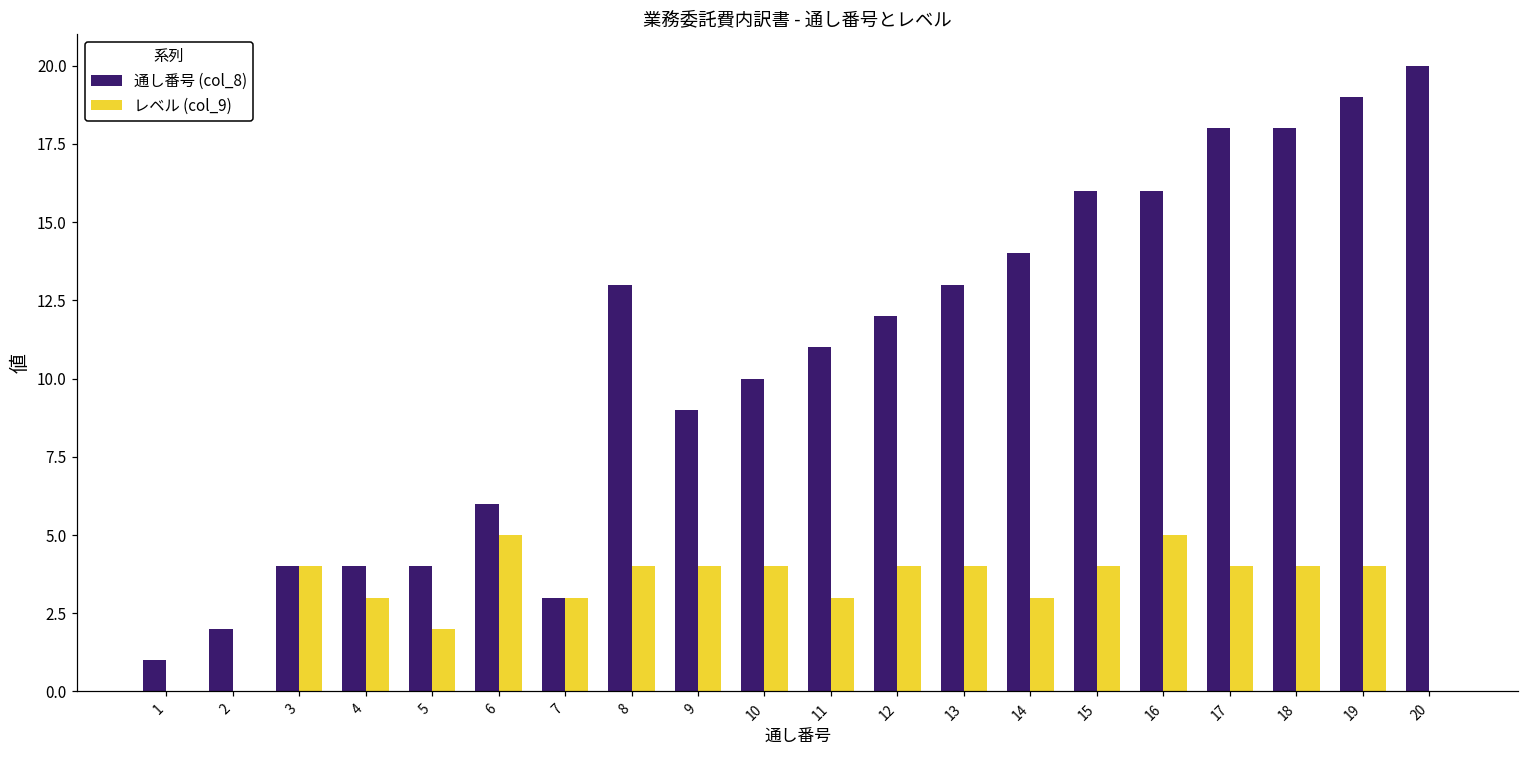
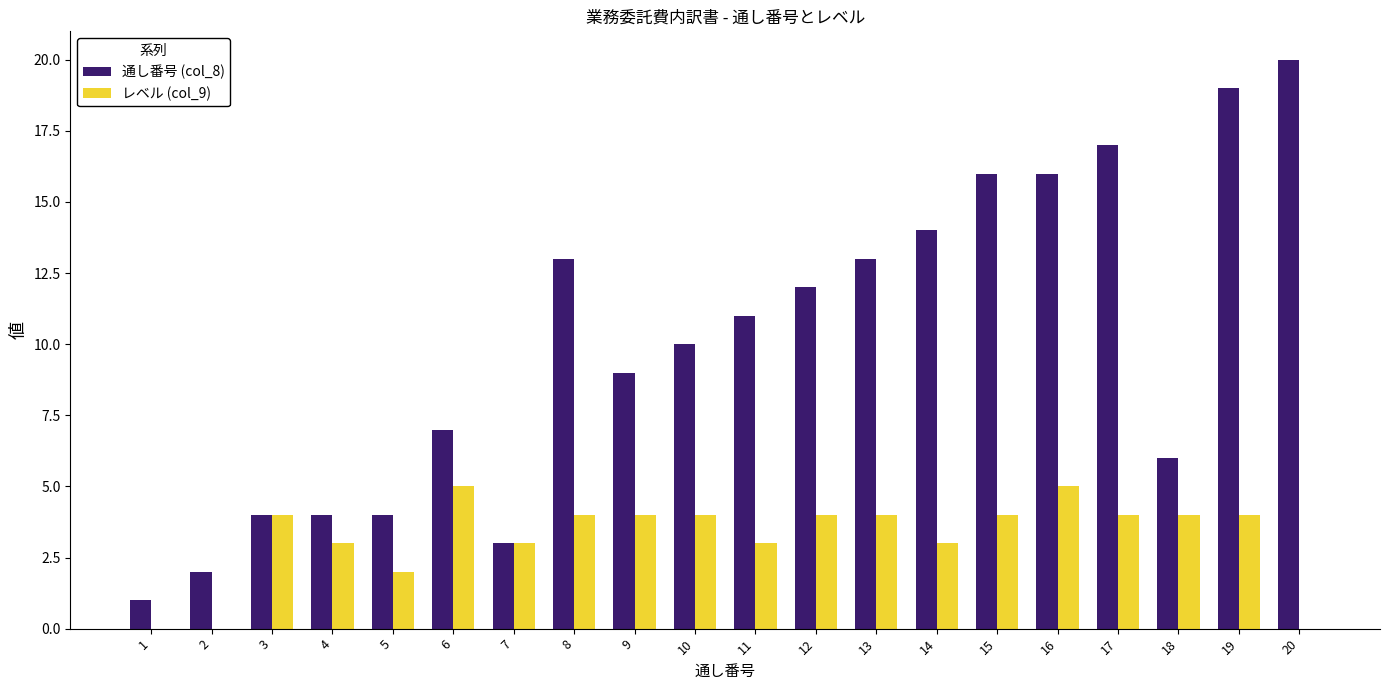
  {
    "通し番号 (col_8)": {
      "1": 1,
      "2": 2,
      "3": 4,
      "4": 4,
      "5": 4,
-     "6": 6,
+     "6": 7,
      "7": 3,
      "8": 13,
      "9": 9,
      "10": 10,
      "11": 11,
      "12": 12,
      "13": 13,
      "14": 14,
      "15": 16,
      "16": 16,
-     "17": 18,
-     "18": 18,
+     "17": 17,
+     "18": 6,
      "19": 19,
      "20": 20
    },
    "レベル (col_9)": {
      "1": 0,
      "2": 0,
      "3": 4,
      "4": 3,
      "5": 2,
      "6": 5,
      "7": 3,
      "8": 4,
      "9": 4,
      "10": 4,
      "11": 3,
      "12": 4,
      "13": 4,
      "14": 3,
      "15": 4,
      "16": 5,
      "17": 4,
      "18": 4,
      "19": 4,
      "20": 0
    }
  }
